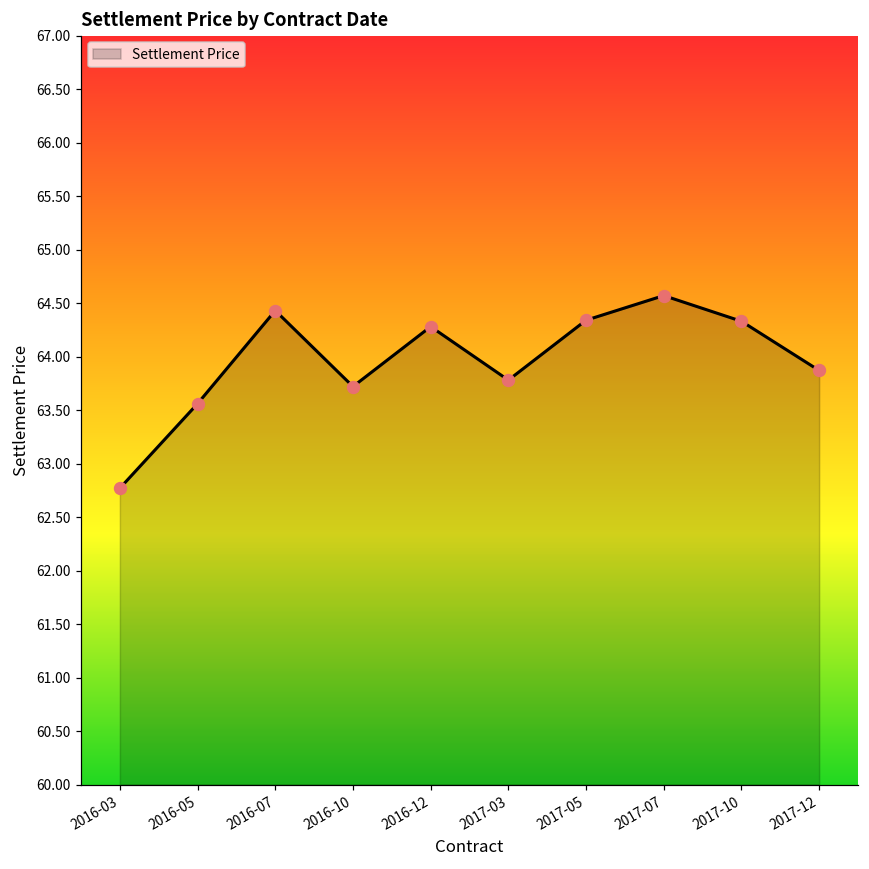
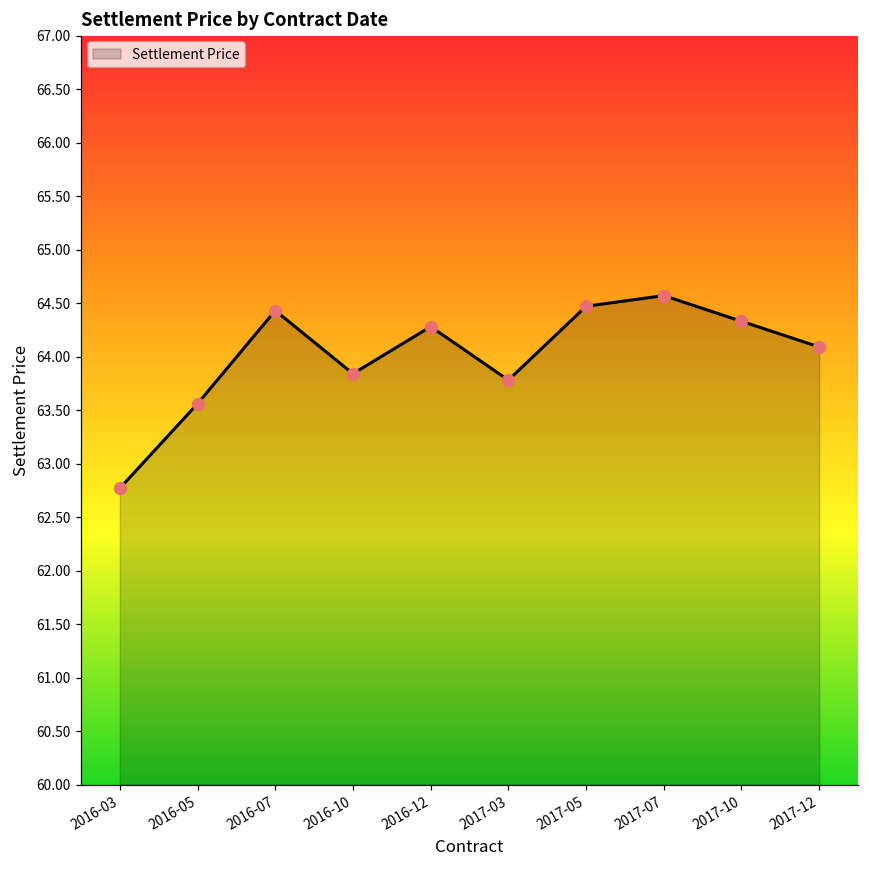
  {
    "2016-03": 62.8,
    "2016-05": 63.6,
    "2016-07": 64.4,
-   "2016-10": 63.7,
+   "2016-10": 63.8,
    "2016-12": 64.3,
    "2017-03": 63.8,
-   "2017-05": 64.3,
+   "2017-05": 64.5,
    "2017-07": 64.6,
    "2017-10": 64.3,
-   "2017-12": 63.9
+   "2017-12": 64.1
  }
